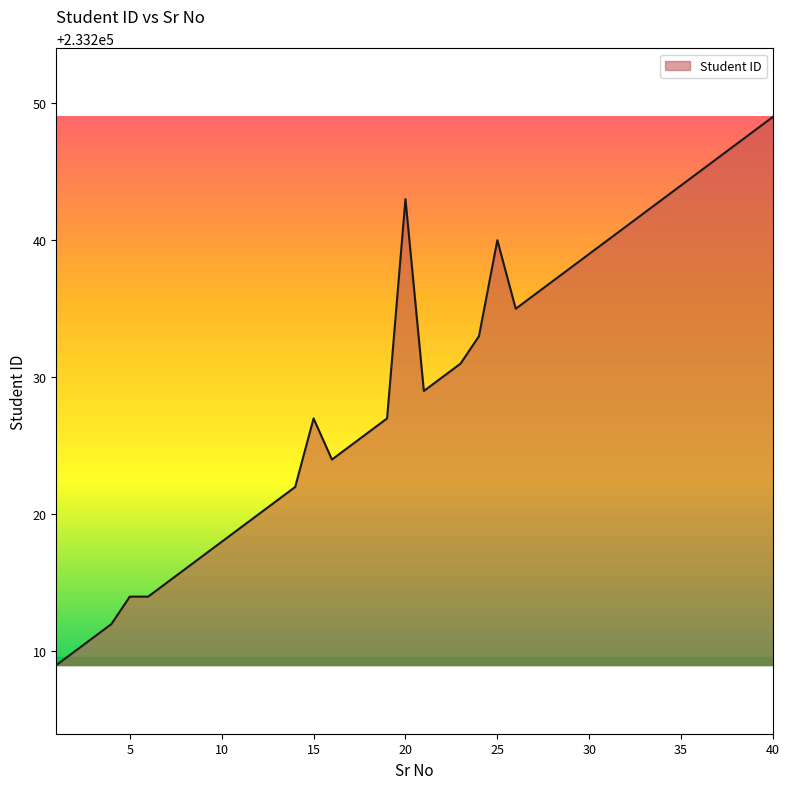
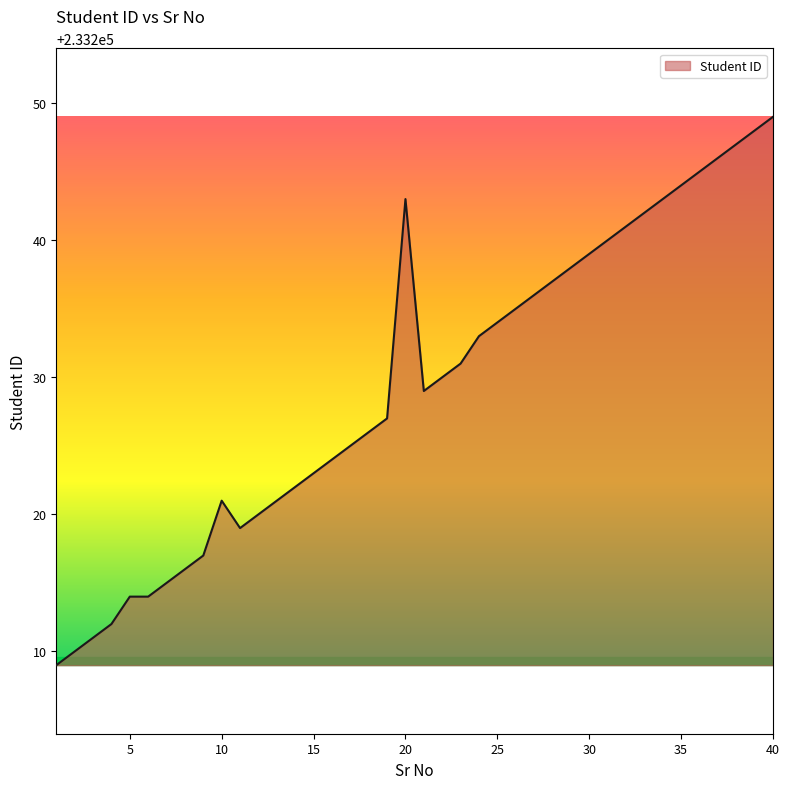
  {
    "5": 233214,
-   "10": 233218,
-   "15": 233227,
+   "10": 233221,
+   "15": 233223,
    "20": 233243,
-   "25": 233240,
+   "25": 233234,
    "30": 233239,
    "35": 233244,
    "40": 233249
  }
